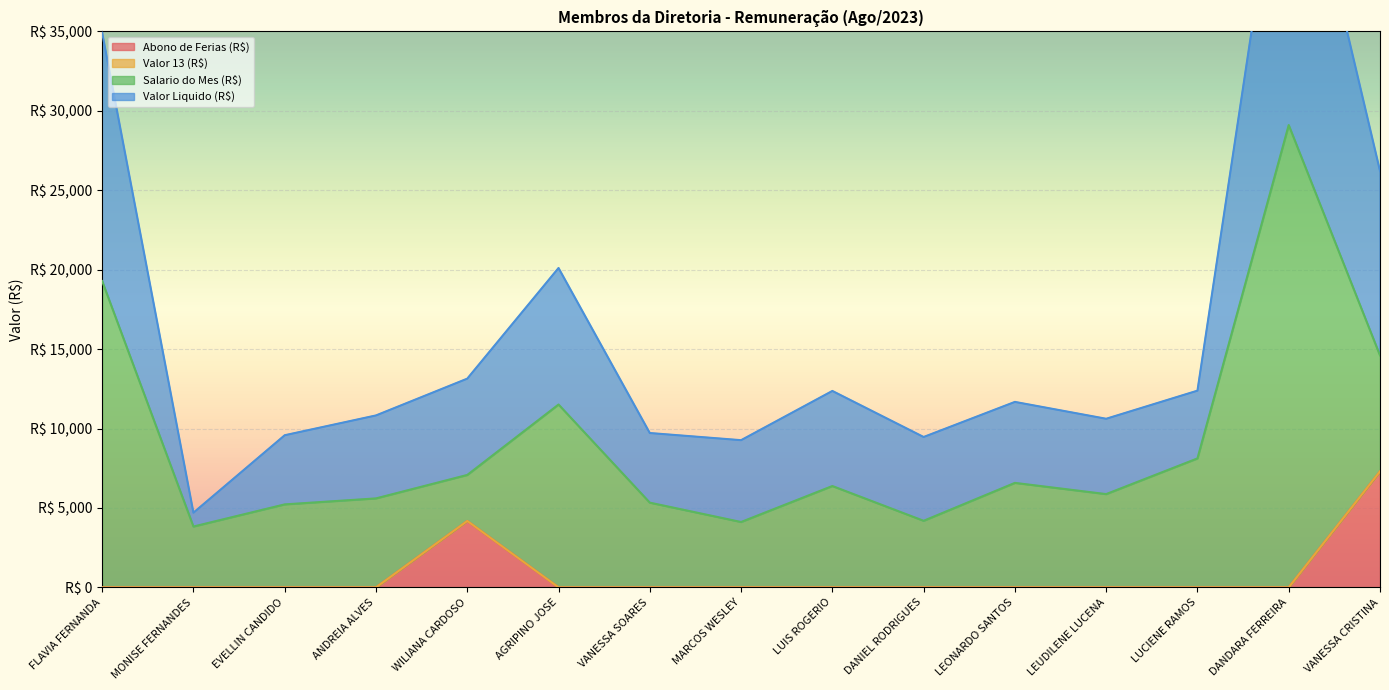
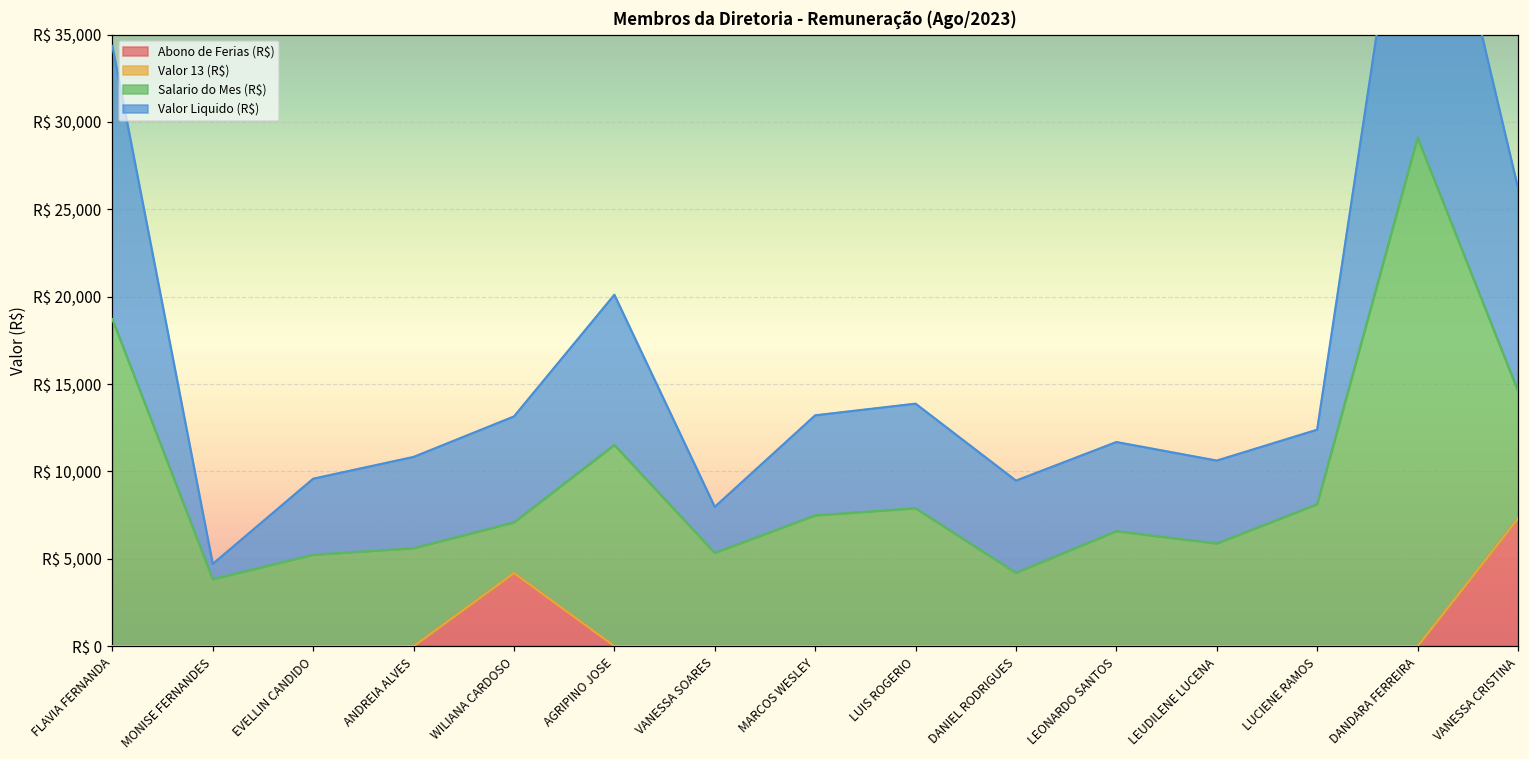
  {
    "Valor 13 (R$)": {
      "FLAVIA FERNANDA": "R$ 0",
      "MONISE FERNANDES": "R$ 0",
      "EVELLIN CANDIDO": "R$ 0",
      "ANDREIA ALVES": "R$ 0",
      "WILIANA CARDOSO": "R$ 4,200",
      "AGRIPINO JOSE": "R$ 0",
      "VANESSA SOARES": "R$ 0",
      "MARCOS WESLEY": "R$ 0",
      "LUIS ROGERIO": "R$ 0",
      "DANIEL RODRIGUES": "R$ 0",
      "LEONARDO SANTOS": "R$ 0",
      "LEUDILENE LUCENA": "R$ 0",
      "LUCIENE RAMOS": "R$ 0",
      "DANDARA FERREIRA": "R$ 0",
      "VANESSA CRISTINA": "R$ 7,300"
    },
    "Salario do Mes (R$)": {
-     "FLAVIA FERNANDA": "R$ 19,300",
+     "FLAVIA FERNANDA": "R$ 18,700",
      "MONISE FERNANDES": "R$ 3,800",
      "EVELLIN CANDIDO": "R$ 5,200",
      "ANDREIA ALVES": "R$ 5,600",
      "WILIANA CARDOSO": "R$ 2,900",
      "AGRIPINO JOSE": "R$ 11,500",
      "VANESSA SOARES": "R$ 5,300",
-     "MARCOS WESLEY": "R$ 4,100",
-     "LUIS ROGERIO": "R$ 6,400",
+     "MARCOS WESLEY": "R$ 7,500",
+     "LUIS ROGERIO": "R$ 7,900",
      "DANIEL RODRIGUES": "R$ 4,200",
      "LEONARDO SANTOS": "R$ 6,600",
      "LEUDILENE LUCENA": "R$ 5,900",
      "LUCIENE RAMOS": "R$ 8,100",
      "DANDARA FERREIRA": "R$ 29,100",
      "VANESSA CRISTINA": "R$ 7,300"
    },
    "Valor Liquido (R$)": {
      "FLAVIA FERNANDA": "R$ 15,600",
      "MONISE FERNANDES": "R$ 900",
      "EVELLIN CANDIDO": "R$ 4,400",
      "ANDREIA ALVES": "R$ 5,200",
      "WILIANA CARDOSO": "R$ 6,100",
      "AGRIPINO JOSE": "R$ 8,600",
-     "VANESSA SOARES": "R$ 4,400",
-     "MARCOS WESLEY": "R$ 5,200",
+     "VANESSA SOARES": "R$ 2,600",
+     "MARCOS WESLEY": "R$ 5,700",
      "LUIS ROGERIO": "R$ 6,000",
      "DANIEL RODRIGUES": "R$ 5,300",
      "LEONARDO SANTOS": "R$ 5,100",
      "LEUDILENE LUCENA": "R$ 4,700",
      "LUCIENE RAMOS": "R$ 4,300",
      "VANESSA CRISTINA": "R$ 11,600"
    }
  }
